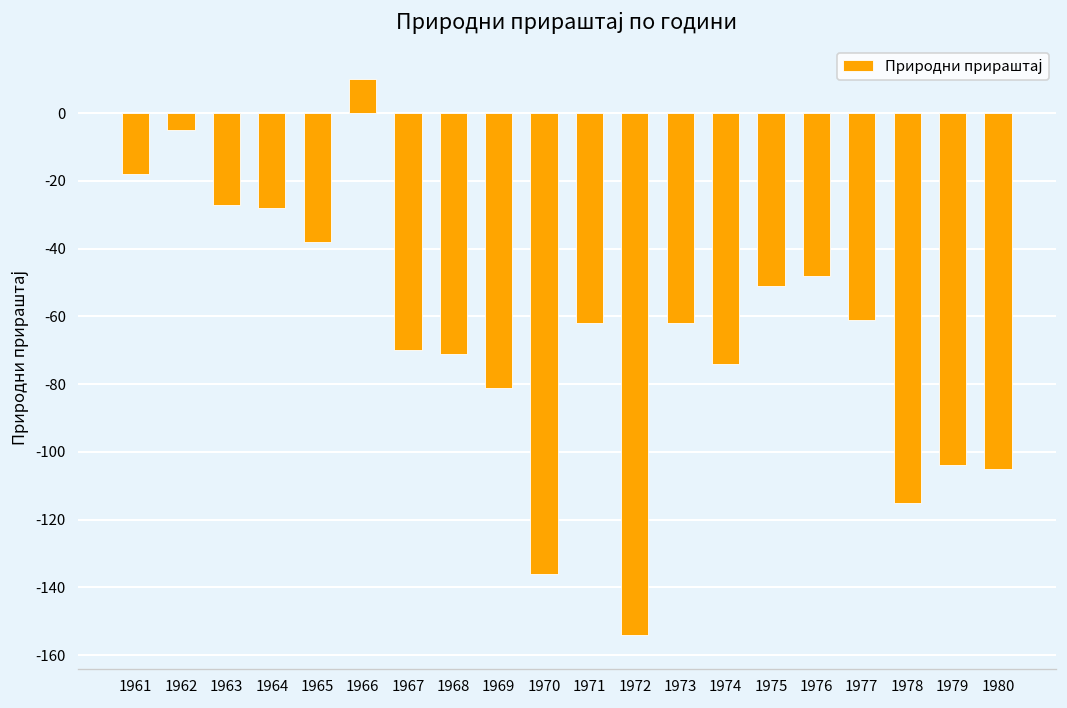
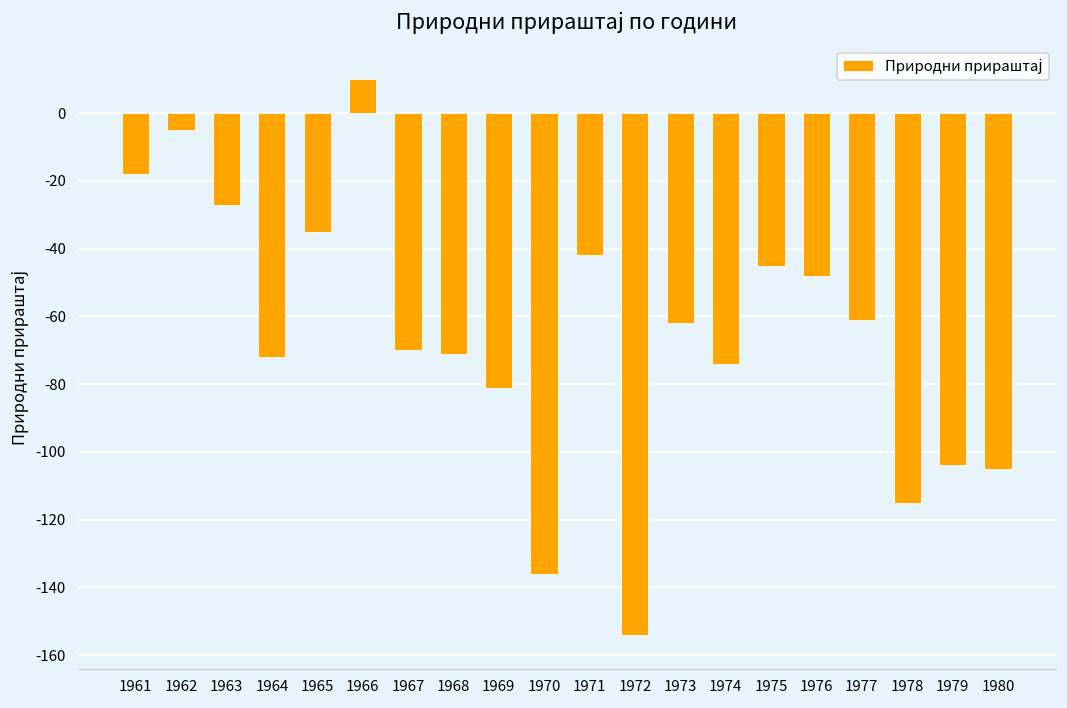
  {
    "1961": -18,
    "1962": -5,
    "1963": -27,
-   "1964": -28,
-   "1965": -38,
+   "1964": -72,
+   "1965": -35,
    "1966": 10,
    "1967": -70,
    "1968": -71,
    "1969": -81,
    "1970": -136,
-   "1971": -62,
+   "1971": -42,
    "1972": -154,
    "1973": -62,
    "1974": -74,
-   "1975": -51,
+   "1975": -45,
    "1976": -48,
    "1977": -61,
    "1978": -115,
    "1979": -104,
    "1980": -105
  }
